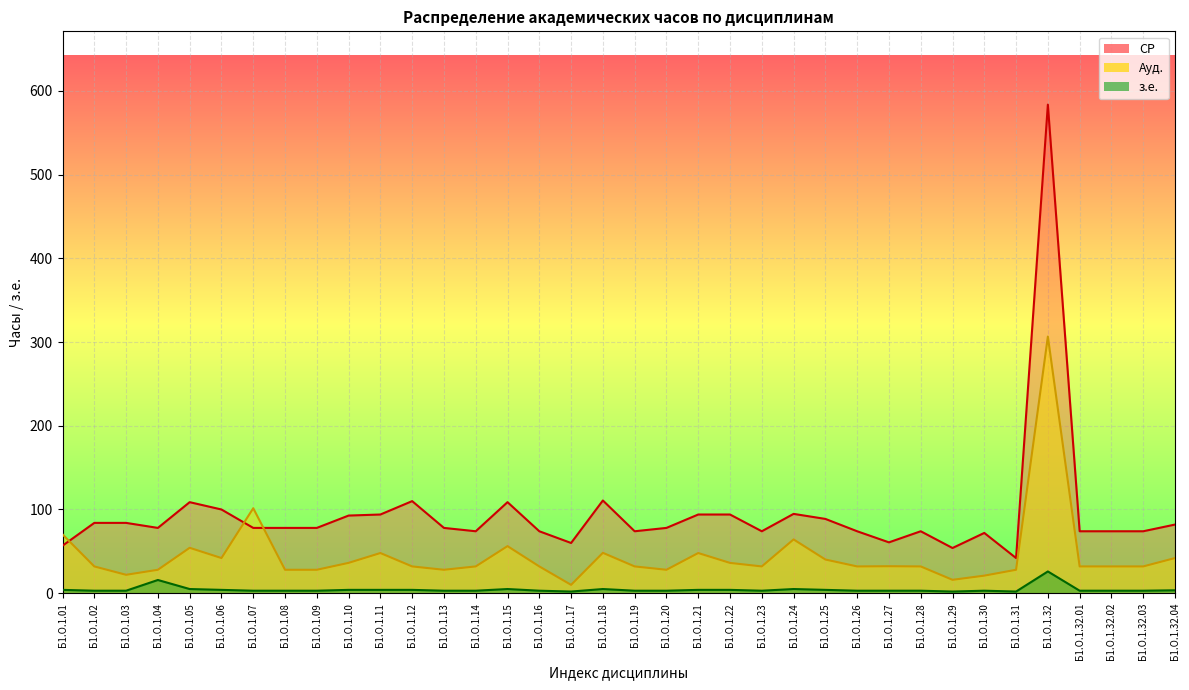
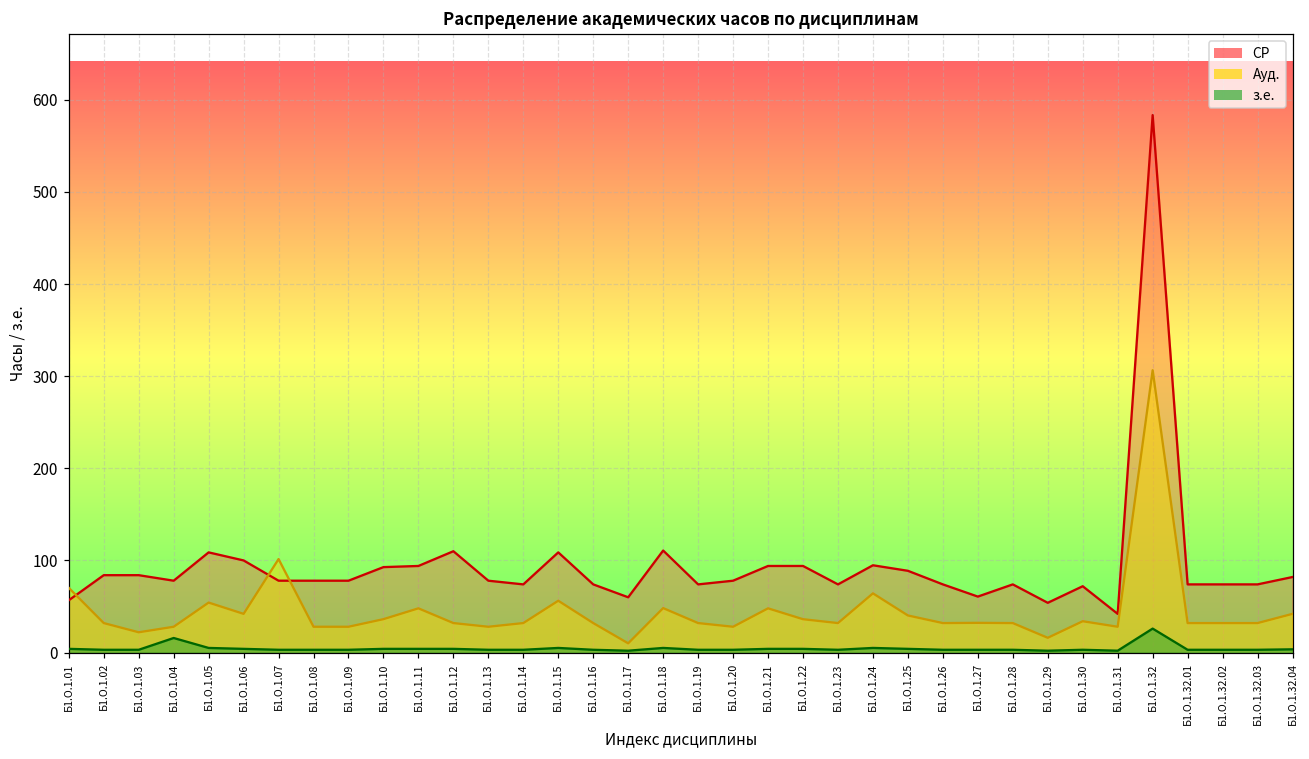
  {
    "СР": {
      "Б1.О.1.01": 60,
      "Б1.О.1.02": 80,
      "Б1.О.1.03": 80,
      "Б1.О.1.04": 80,
      "Б1.О.1.05": 110,
      "Б1.О.1.06": 100,
      "Б1.О.1.07": 80,
      "Б1.О.1.08": 80,
      "Б1.О.1.09": 80,
      "Б1.О.1.10": 90,
      "Б1.О.1.11": 90,
      "Б1.О.1.12": 110,
      "Б1.О.1.13": 80,
      "Б1.О.1.14": 70,
      "Б1.О.1.15": 110,
      "Б1.О.1.16": 70,
      "Б1.О.1.17": 60,
      "Б1.О.1.18": 110,
      "Б1.О.1.19": 70,
      "Б1.О.1.20": 80,
      "Б1.О.1.21": 90,
      "Б1.О.1.22": 90,
      "Б1.О.1.23": 70,
      "Б1.О.1.24": 90,
      "Б1.О.1.25": 90,
      "Б1.О.1.26": 70,
      "Б1.О.1.27": 60,
      "Б1.О.1.28": 70,
      "Б1.О.1.29": 50,
      "Б1.О.1.30": 70,
      "Б1.О.1.31": 40,
      "Б1.О.1.32": 580,
      "Б1.О.1.32.01": 70,
      "Б1.О.1.32.02": 70,
      "Б1.О.1.32.03": 70,
      "Б1.О.1.32.04": 80
    },
    "Ауд.": {
      "Б1.О.1.01": 70,
      "Б1.О.1.02": 30,
      "Б1.О.1.03": 20,
      "Б1.О.1.04": 30,
      "Б1.О.1.05": 50,
      "Б1.О.1.06": 40,
      "Б1.О.1.07": 100,
      "Б1.О.1.08": 30,
      "Б1.О.1.09": 30,
      "Б1.О.1.10": 40,
      "Б1.О.1.11": 50,
      "Б1.О.1.12": 30,
      "Б1.О.1.13": 30,
      "Б1.О.1.14": 30,
      "Б1.О.1.15": 60,
      "Б1.О.1.16": 30,
      "Б1.О.1.17": 10,
      "Б1.О.1.18": 50,
      "Б1.О.1.19": 30,
      "Б1.О.1.20": 30,
      "Б1.О.1.21": 50,
      "Б1.О.1.22": 40,
      "Б1.О.1.23": 30,
      "Б1.О.1.24": 60,
      "Б1.О.1.25": 40,
      "Б1.О.1.26": 30,
      "Б1.О.1.27": 30,
      "Б1.О.1.28": 30,
      "Б1.О.1.29": 20,
-     "Б1.О.1.30": 20,
+     "Б1.О.1.30": 30,
      "Б1.О.1.31": 30,
      "Б1.О.1.32": 310,
      "Б1.О.1.32.01": 30,
      "Б1.О.1.32.02": 30,
      "Б1.О.1.32.03": 30,
      "Б1.О.1.32.04": 40
    },
    "з.е.": {
      "Б1.О.1.01": 0,
      "Б1.О.1.02": 0,
      "Б1.О.1.03": 0,
      "Б1.О.1.04": 20,
      "Б1.О.1.05": 10,
      "Б1.О.1.06": 0,
      "Б1.О.1.07": 0,
      "Б1.О.1.08": 0,
      "Б1.О.1.09": 0,
      "Б1.О.1.10": 0,
      "Б1.О.1.11": 0,
      "Б1.О.1.12": 0,
      "Б1.О.1.13": 0,
      "Б1.О.1.14": 0,
      "Б1.О.1.15": 10,
      "Б1.О.1.16": 0,
      "Б1.О.1.17": 0,
      "Б1.О.1.18": 10,
      "Б1.О.1.19": 0,
      "Б1.О.1.20": 0,
      "Б1.О.1.21": 0,
      "Б1.О.1.22": 0,
      "Б1.О.1.23": 0,
      "Б1.О.1.24": 10,
      "Б1.О.1.25": 0,
      "Б1.О.1.26": 0,
      "Б1.О.1.27": 0,
      "Б1.О.1.28": 0,
      "Б1.О.1.29": 0,
      "Б1.О.1.30": 0,
      "Б1.О.1.31": 0,
      "Б1.О.1.32": 30,
      "Б1.О.1.32.01": 0,
      "Б1.О.1.32.02": 0,
      "Б1.О.1.32.03": 0,
      "Б1.О.1.32.04": 0
    }
  }
